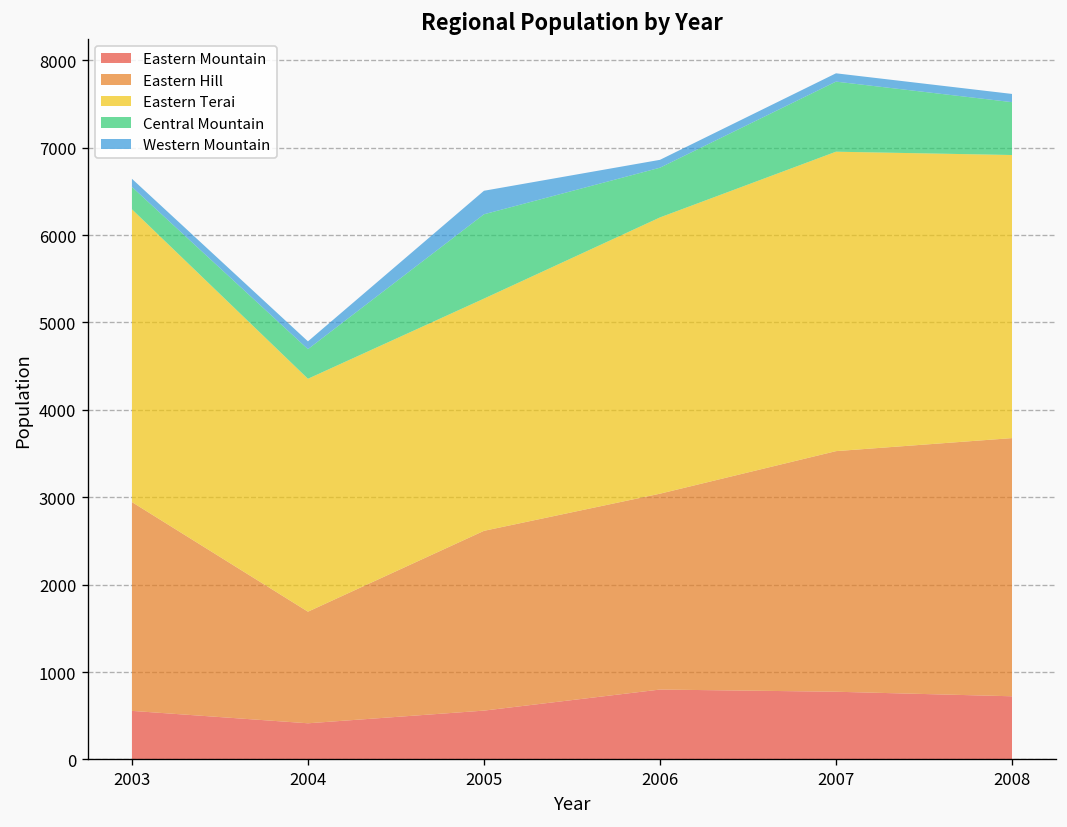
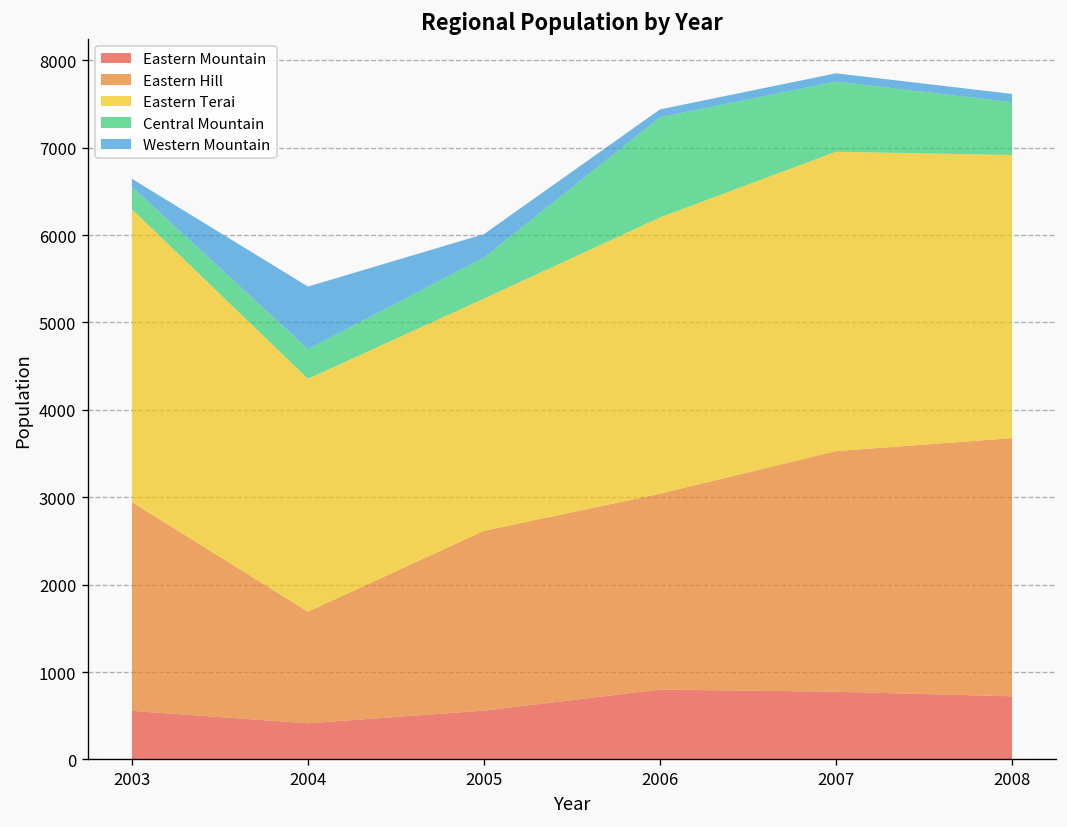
  {
    "Eastern Terai": {
      "2003": 3400,
      "2004": 2700,
      "2005": 2700,
      "2006": 3200,
      "2007": 3400,
      "2008": 3200
    },
    "Central Mountain": {
      "2003": 300,
      "2004": 300,
-     "2005": 1000,
-     "2006": 600,
+     "2005": 500,
+     "2006": 1100,
      "2007": 800,
      "2008": 600
    },
    "Western Mountain": {
      "2003": 100,
-     "2004": 100,
+     "2004": 700,
      "2005": 300,
      "2006": 100,
      "2007": 100,
      "2008": 100
    }
  }
